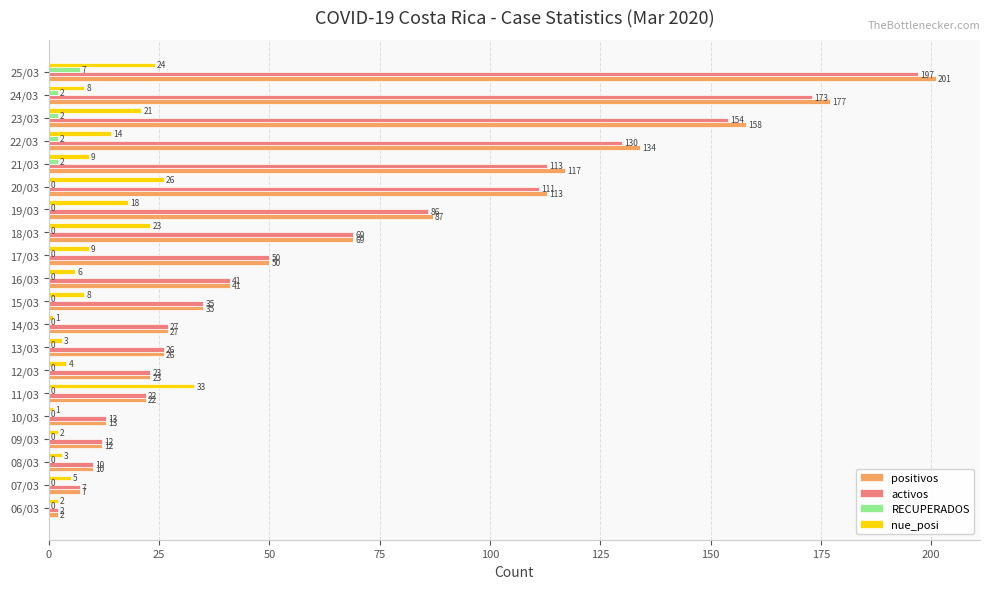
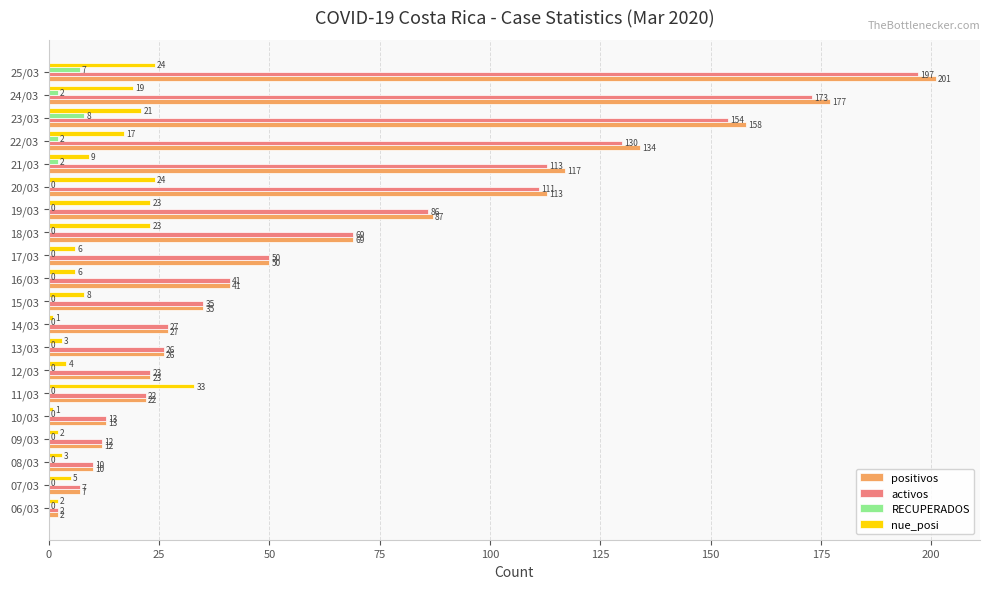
  {
    "RECUPERADOS": {
      "25/03": 7,
      "24/03": 2,
-     "23/03": 2,
+     "23/03": 8,
      "22/03": 2,
      "21/03": 2,
      "20/03": 0,
      "19/03": 0,
      "18/03": 0,
      "17/03": 0,
      "16/03": 0,
      "15/03": 0,
      "14/03": 0,
      "13/03": 0,
      "12/03": 0,
      "11/03": 0,
      "10/03": 0,
      "09/03": 0,
      "08/03": 0,
      "07/03": 0,
      "06/03": 0
    },
    "nue_posi": {
      "25/03": 24,
-     "24/03": 8,
+     "24/03": 19,
      "23/03": 21,
-     "22/03": 14,
+     "22/03": 17,
      "21/03": 9,
-     "20/03": 26,
-     "19/03": 18,
+     "20/03": 24,
+     "19/03": 23,
      "18/03": 23,
-     "17/03": 9,
+     "17/03": 6,
      "16/03": 6,
      "15/03": 8,
      "14/03": 1,
      "13/03": 3,
      "12/03": 4,
      "11/03": 33,
      "10/03": 1,
      "09/03": 2,
      "08/03": 3,
      "07/03": 5,
      "06/03": 2
    }
  }
